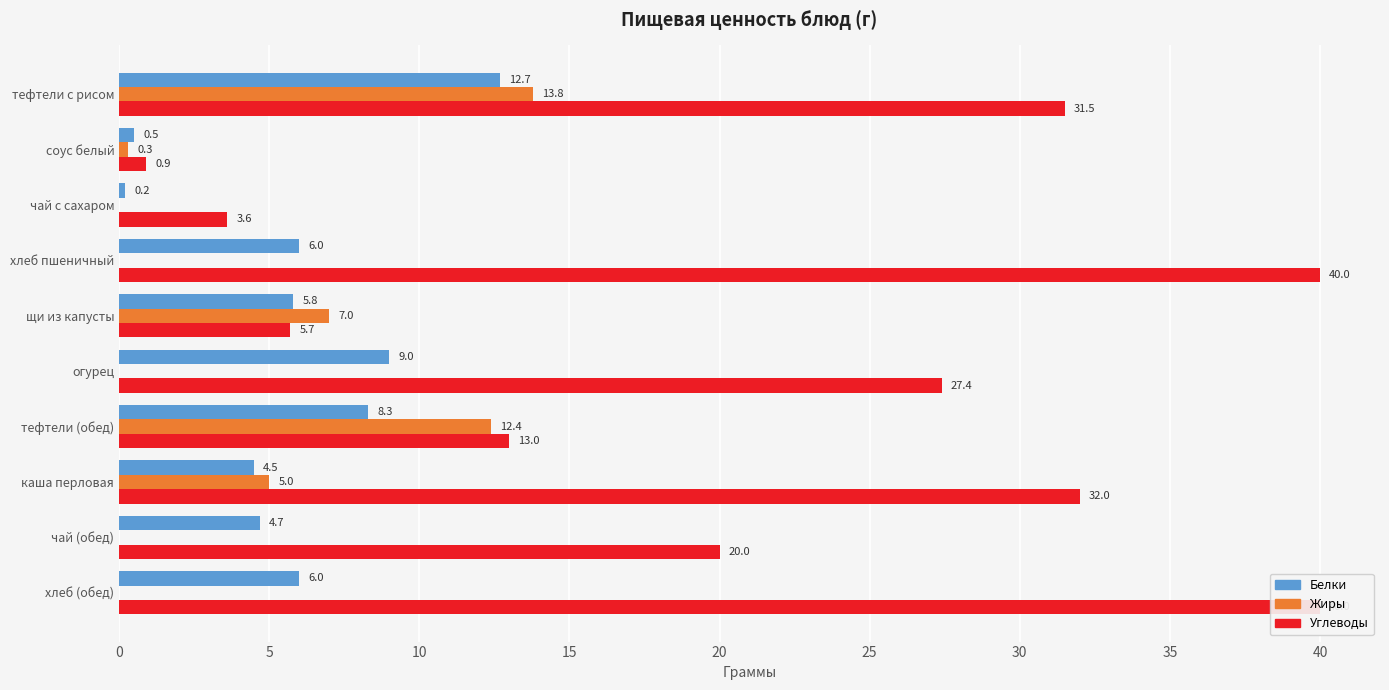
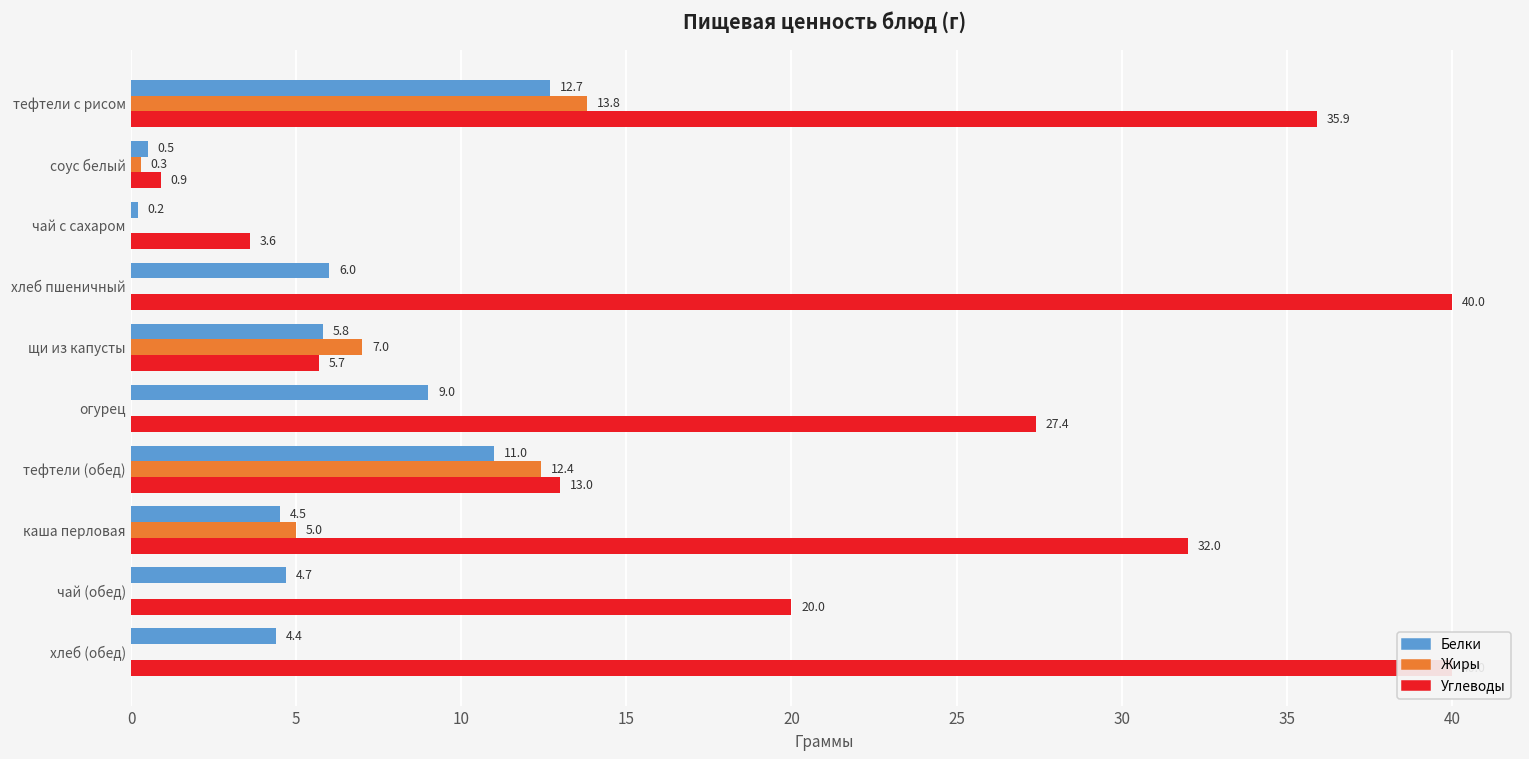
  {
    "Углеводы": {
-     "тефтели с рисом": 31.5,
+     "тефтели с рисом": 35.9,
      "соус белый": 0.9,
      "чай с сахаром": 3.6,
      "хлеб пшеничный": 40.0,
      "щи из капусты": 5.7,
      "огурец": 27.4,
      "тефтели (обед)": 13.0,
      "каша перловая": 32.0,
      "чай (обед)": 20.0
    },
    "Жиры": {
      "тефтели с рисом": 13.8,
      "соус белый": 0.3,
      "щи из капусты": 7.0,
      "тефтели (обед)": 12.4,
      "каша перловая": 5.0
    },
    "Белки": {
      "тефтели с рисом": 12.7,
      "соус белый": 0.5,
      "чай с сахаром": 0.2,
      "хлеб пшеничный": 6.0,
      "щи из капусты": 5.8,
      "огурец": 9.0,
-     "тефтели (обед)": 8.3,
+     "тефтели (обед)": 11.0,
      "каша перловая": 4.5,
      "чай (обед)": 4.7,
-     "хлеб (обед)": 6.0
+     "хлеб (обед)": 4.4
    }
  }
